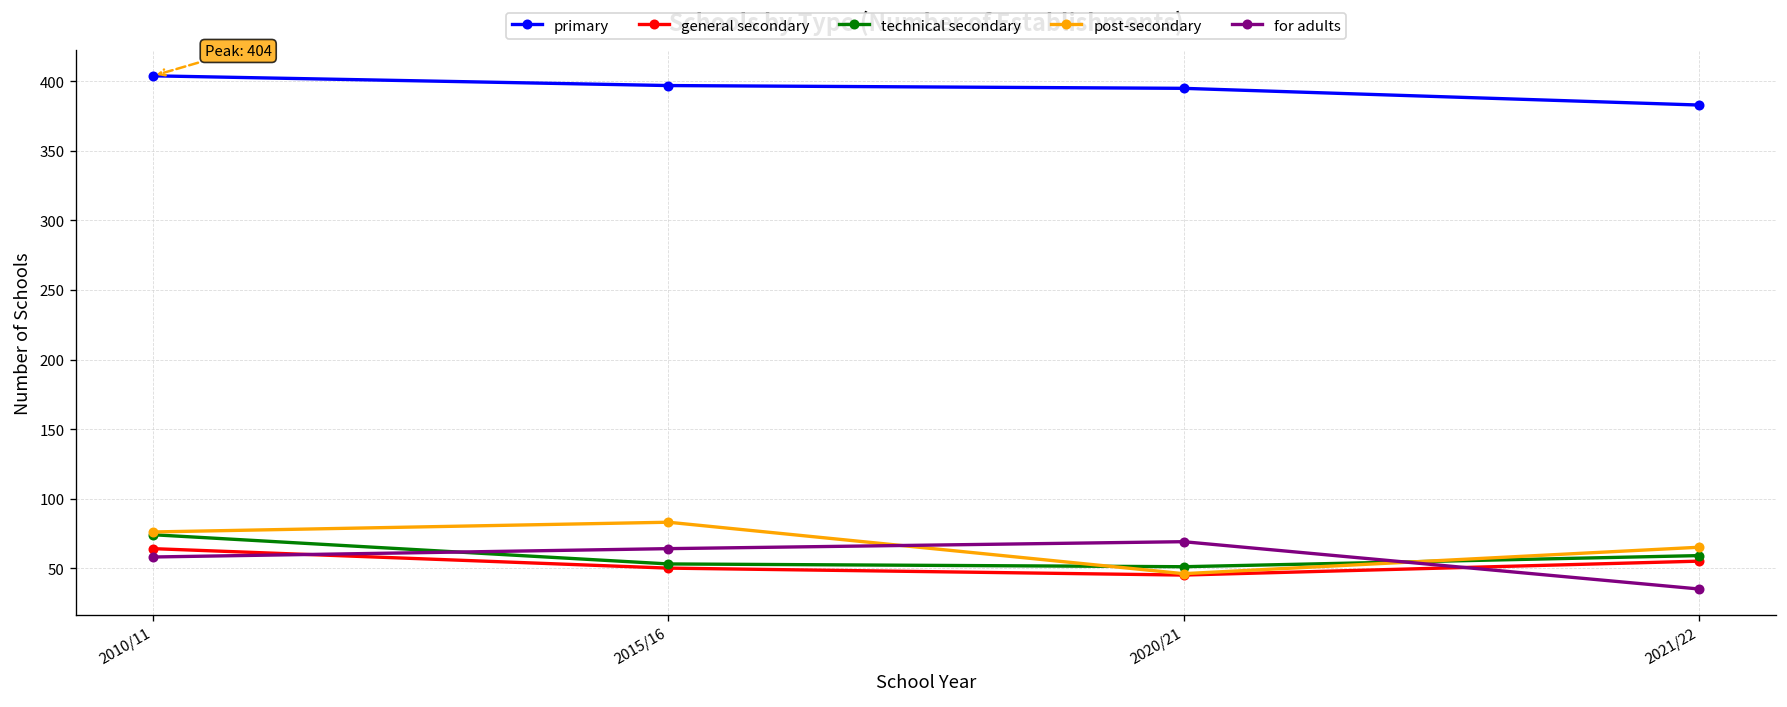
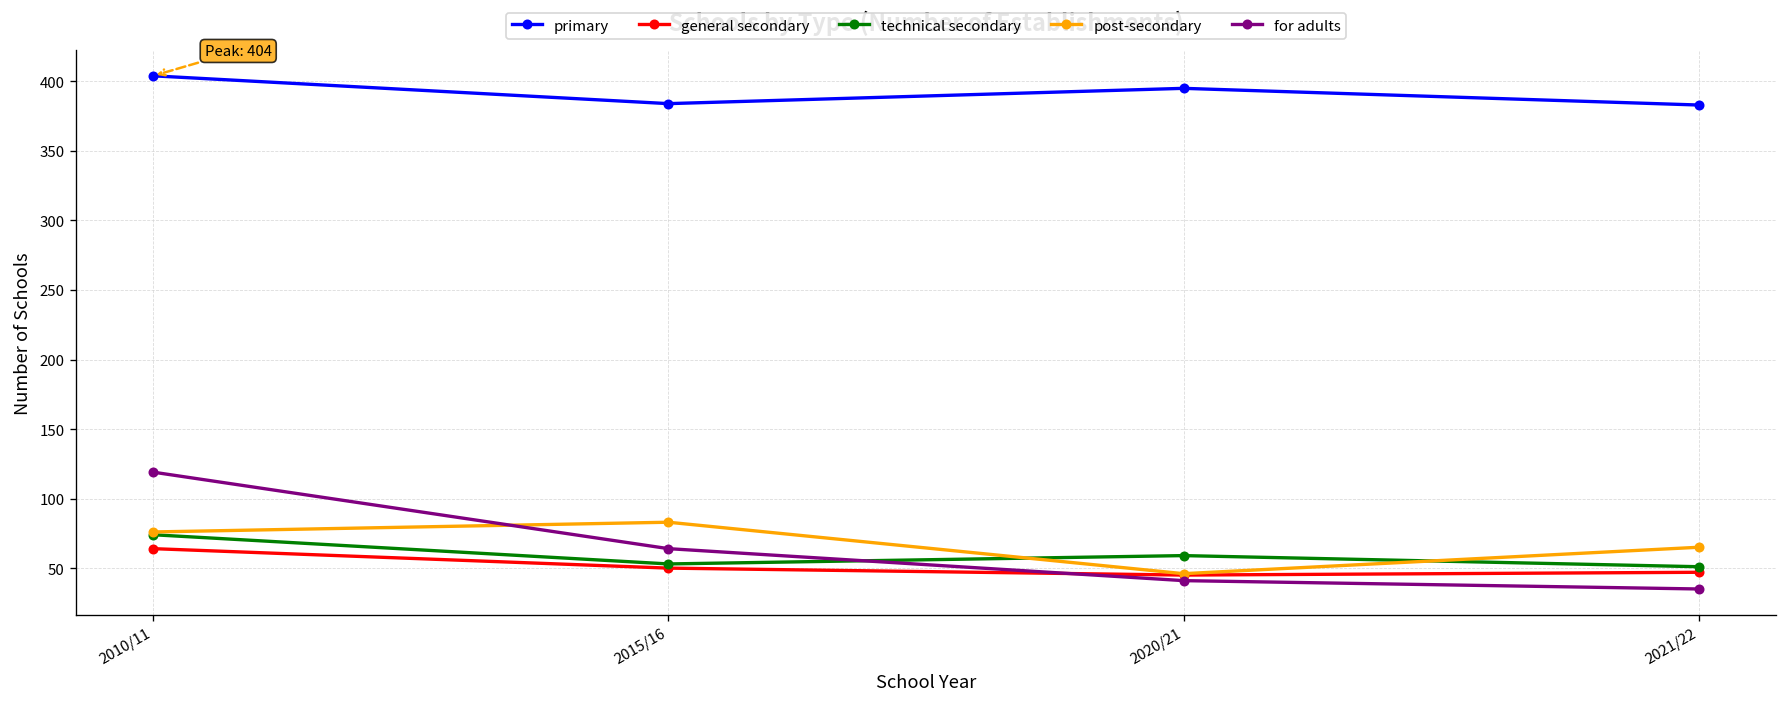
  {
    "primary": {
-     "2015/16": 397,
+     "2015/16": 384,
      "2020/21": 395,
      "2021/22": 383
    },
    "general secondary": {
      "2010/11": 64,
      "2015/16": 50,
-     "2021/22": 55
+     "2021/22": 47
    },
    "technical secondary": {
      "2015/16": 53,
-     "2020/21": 51,
-     "2021/22": 59
+     "2020/21": 59,
+     "2021/22": 51
    },
    "post-secondary": {
      "2015/16": 83,
      "2021/22": 65
    },
    "for adults": {
-     "2010/11": 58,
+     "2010/11": 119,
      "2015/16": 64,
-     "2020/21": 69,
+     "2020/21": 41,
      "2021/22": 35
    }
  }
